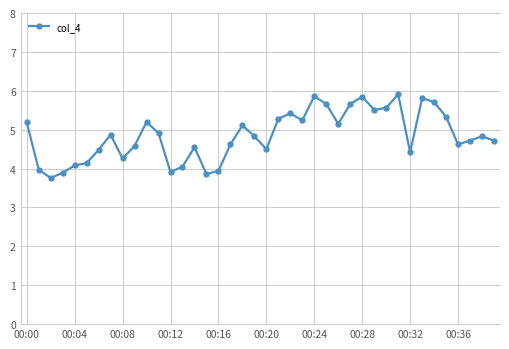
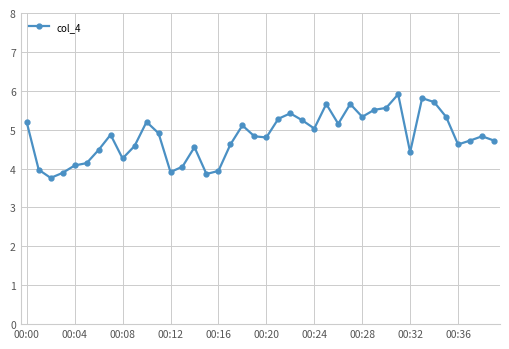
  {
    "00:00": 5.2,
    "00:04": 4.1,
    "00:08": 4.3,
    "00:12": 3.9,
    "00:16": 3.9,
-   "00:20": 4.5,
-   "00:24": 5.9,
-   "00:28": 5.9,
+   "00:20": 4.8,
+   "00:24": 5.0,
+   "00:28": 5.3,
    "00:32": 4.4,
    "00:36": 4.6
  }
